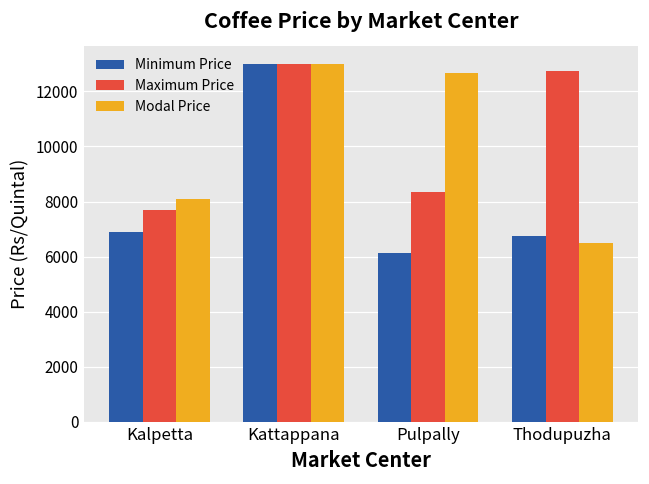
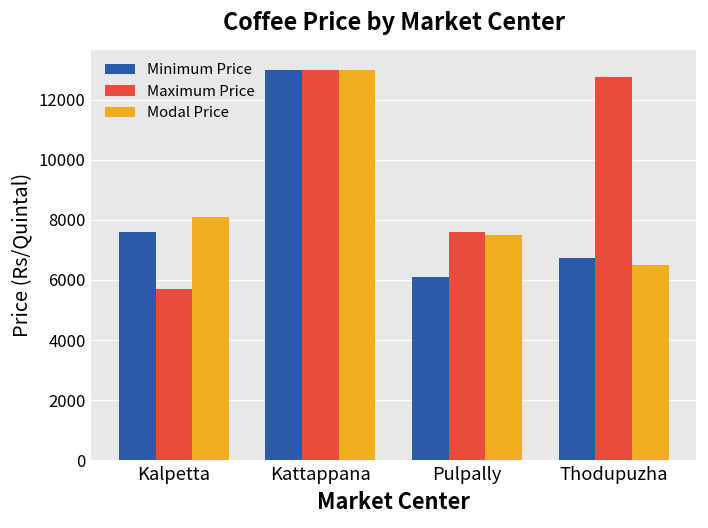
  {
    "Minimum Price": {
-     "Kalpetta": 6900,
+     "Kalpetta": 7600,
      "Kattappana": 13000,
      "Pulpally": 6100,
      "Thodupuzha": 6700
    },
    "Maximum Price": {
-     "Kalpetta": 7700,
+     "Kalpetta": 5700,
      "Kattappana": 13000,
-     "Pulpally": 8400,
+     "Pulpally": 7600,
      "Thodupuzha": 12800
    },
    "Modal Price": {
      "Kalpetta": 8100,
      "Kattappana": 13000,
-     "Pulpally": 12700,
+     "Pulpally": 7500,
      "Thodupuzha": 6500
    }
  }
